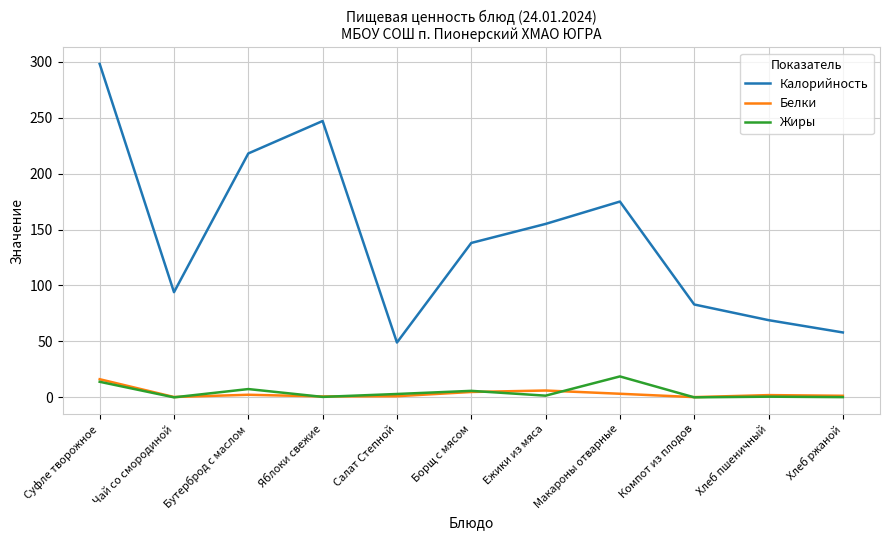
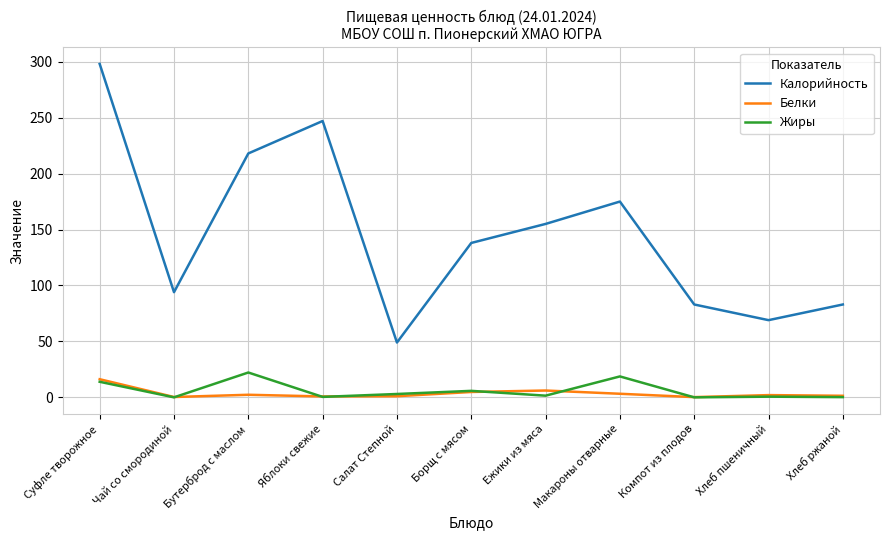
  {
    "Калорийность": {
      "Суфле творожное": 298,
      "Чай со смородиной": 94,
      "Бутерброд с маслом": 218,
      "Яблоки свежие": 247,
      "Салат Степной": 49,
      "Борщ с мясом": 138,
      "Ежики из мяса": 155,
      "Макароны отварные": 175,
      "Компот из плодов": 83,
      "Хлеб пшеничный": 69,
-     "Хлеб ржаной": 58
+     "Хлеб ржаной": 83
    },
    "Белки": {
      "Суфле творожное": 16,
      "Бутерброд с маслом": 2,
      "Ежики из мяса": 6,
      "Макароны отварные": 3
    },
    "Жиры": {
      "Суфле творожное": 14,
-     "Бутерброд с маслом": 7,
+     "Бутерброд с маслом": 22,
      "Ежики из мяса": 2,
      "Макароны отварные": 19
    }
  }
